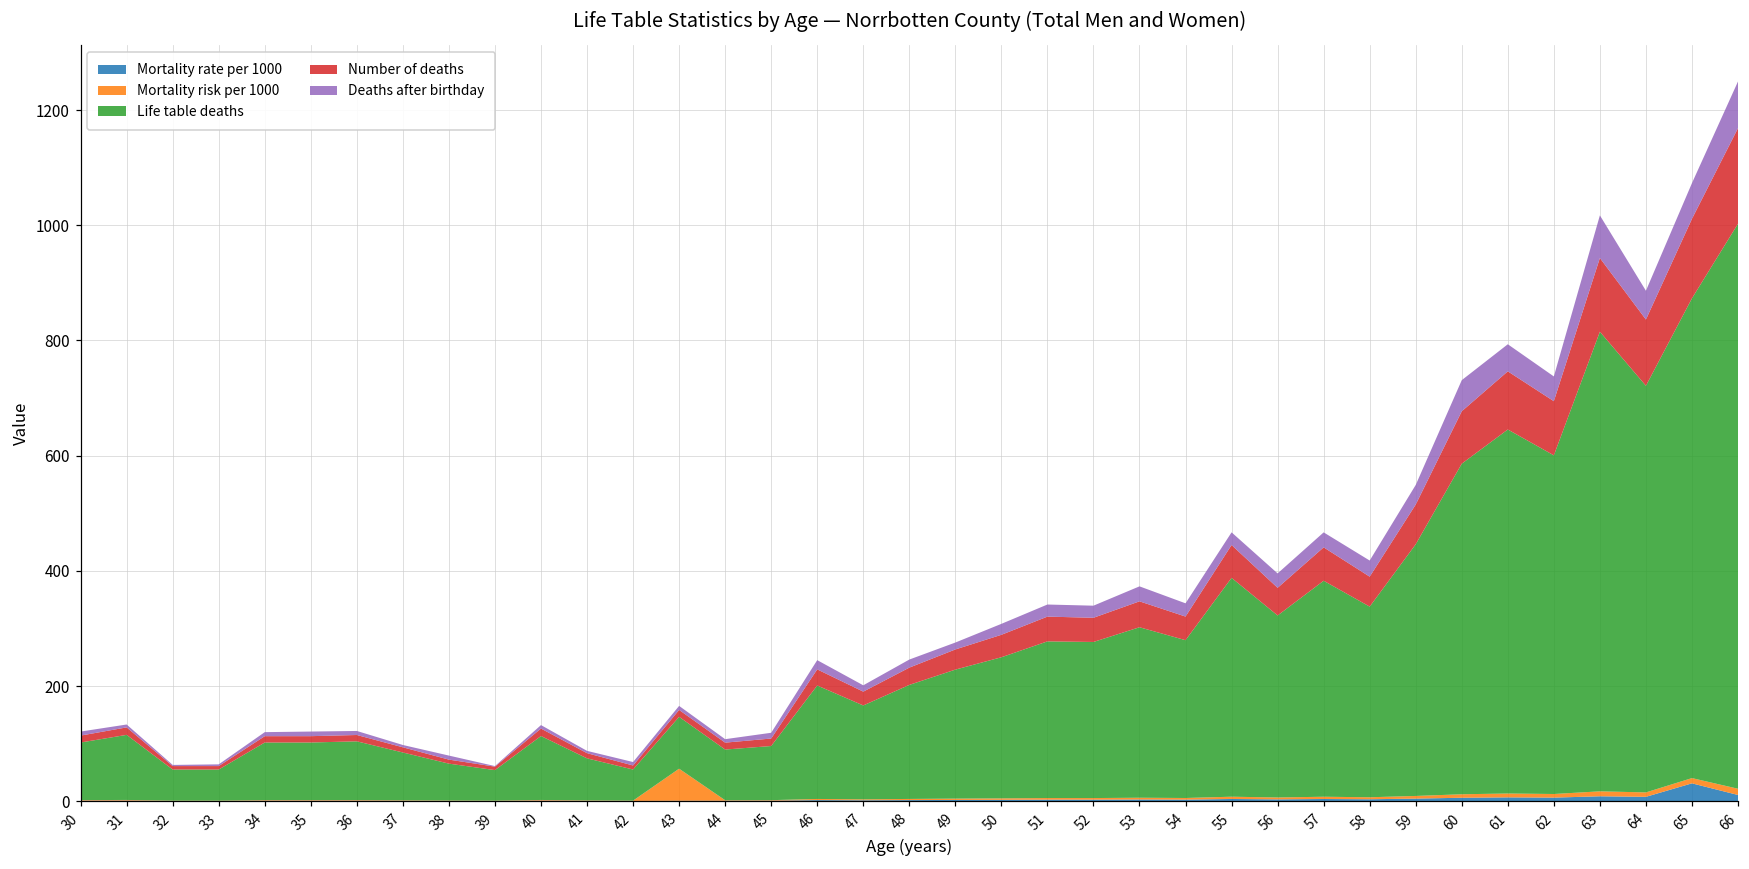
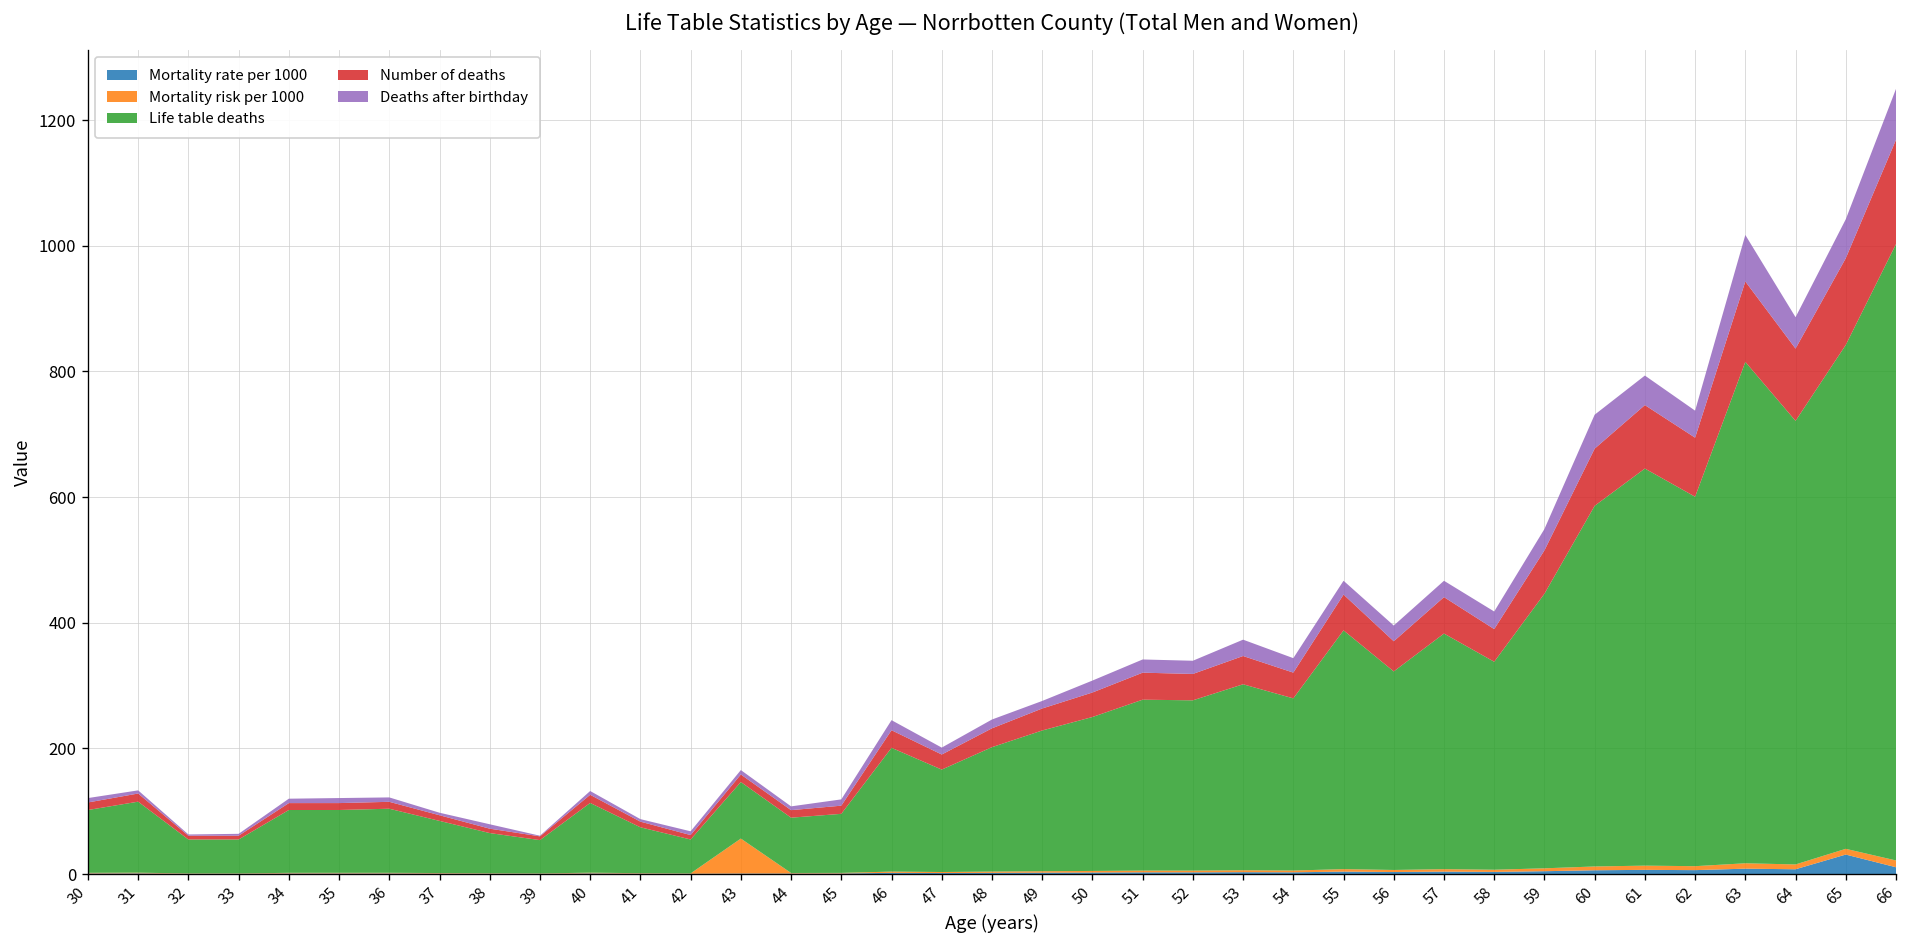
  {
    "Mortality rate per 1000": {
      "60": 10,
      "61": 10,
      "62": 10,
      "63": 10,
      "64": 10,
      "65": 30,
      "66": 10
    },
    "Mortality risk per 1000": {
      "43": 60,
      "60": 10,
      "61": 10,
      "62": 10,
      "63": 10,
      "64": 10,
      "65": 10,
      "66": 10
    },
    "Life table deaths": {
      "30": 100,
      "31": 110,
      "32": 50,
      "33": 50,
      "34": 100,
      "35": 100,
      "36": 100,
      "37": 80,
      "38": 60,
      "39": 50,
      "40": 110,
      "41": 70,
      "42": 50,
      "43": 90,
      "44": 90,
      "45": 90,
      "46": 200,
      "47": 160,
      "48": 200,
      "49": 220,
      "50": 250,
      "51": 270,
      "52": 270,
      "53": 300,
      "54": 270,
      "55": 380,
      "56": 320,
      "57": 380,
      "58": 330,
      "59": 440,
      "60": 570,
      "61": 630,
      "62": 590,
      "63": 800,
      "64": 710,
-     "65": 830,
+     "65": 800,
      "66": 980
    },
    "Number of deaths": {
      "30": 10,
      "31": 10,
      "34": 10,
      "35": 10,
      "36": 10,
      "38": 10,
      "40": 10,
      "42": 10,
      "43": 10,
      "44": 10,
      "45": 10,
      "46": 30,
      "47": 20,
      "48": 30,
      "49": 40,
      "50": 40,
      "51": 40,
      "52": 40,
      "53": 50,
      "54": 40,
      "55": 60,
      "56": 50,
      "57": 60,
      "58": 50,
      "59": 70,
      "60": 90,
      "61": 100,
      "62": 90,
      "63": 130,
      "64": 120,
      "65": 140,
      "66": 170
    },
    "Deaths after birthday": {
      "30": 10,
      "31": 10,
      "34": 10,
      "35": 10,
      "36": 10,
      "38": 10,
      "40": 10,
      "42": 10,
      "43": 10,
      "44": 10,
      "45": 10,
      "46": 20,
      "47": 10,
      "48": 10,
      "49": 10,
      "50": 20,
      "51": 20,
      "52": 20,
      "53": 30,
      "54": 20,
      "55": 20,
      "56": 30,
      "57": 30,
      "58": 30,
      "59": 30,
      "60": 50,
      "61": 50,
      "62": 40,
      "63": 70,
      "64": 50,
      "65": 60,
      "66": 80
    }
  }
